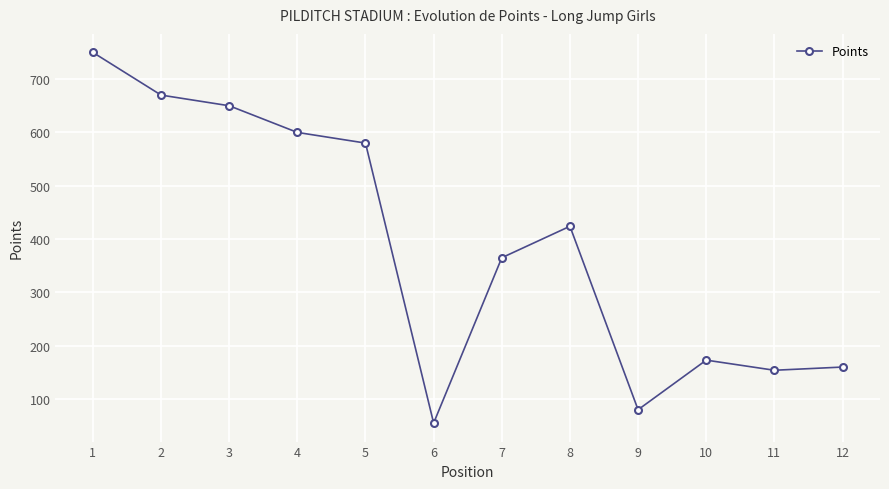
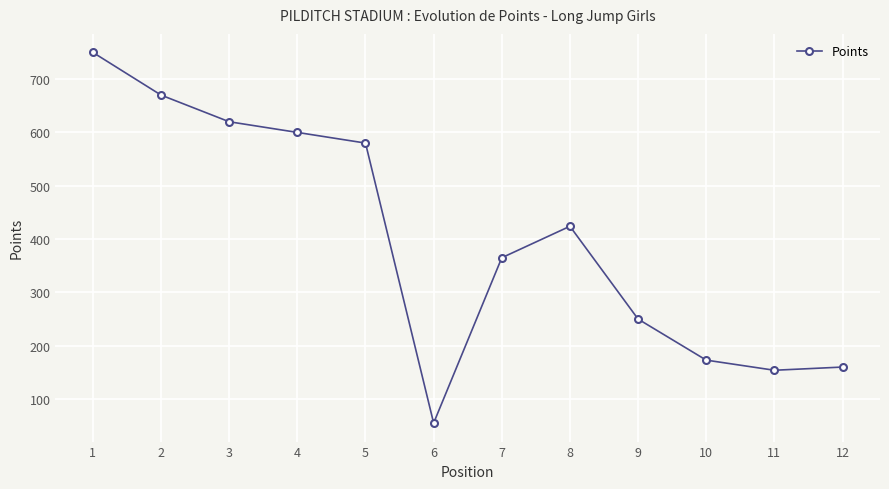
  {
    "1": 750,
    "2": 670,
-   "3": 650,
+   "3": 620,
    "4": 600,
    "5": 580,
    "6": 60,
    "7": 370,
    "8": 420,
-   "9": 80,
+   "9": 250,
    "10": 170,
    "11": 150,
    "12": 160
  }
